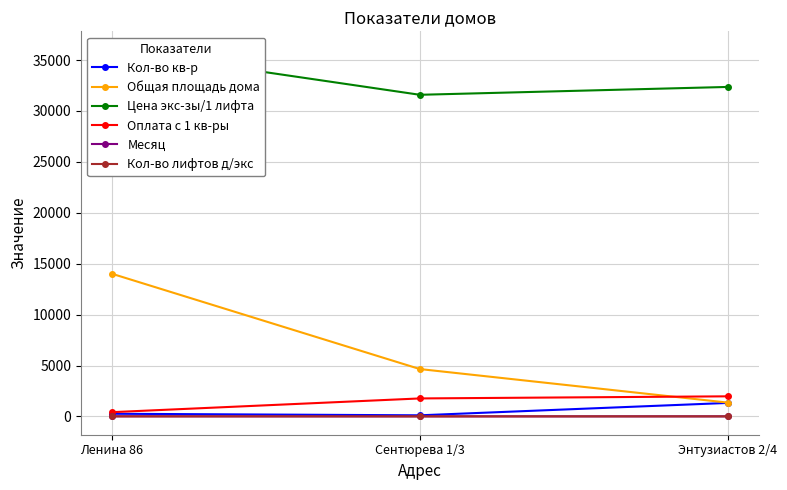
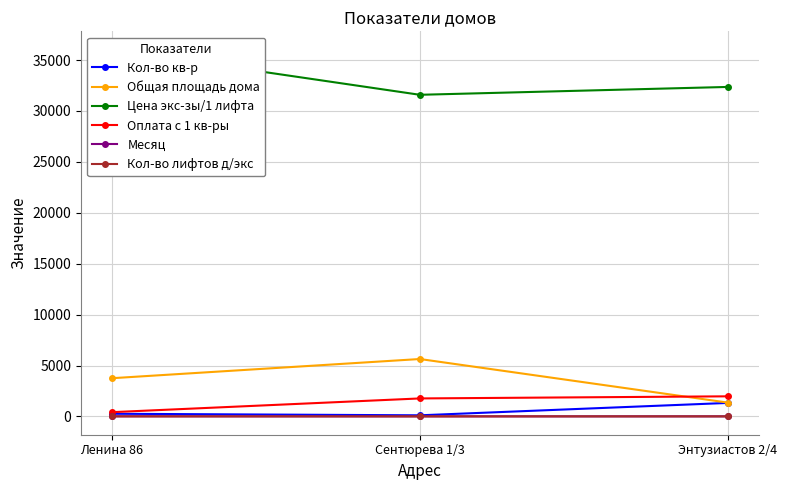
  {
    "Общая площадь дома": {
-     "Ленина 86": 14000,
-     "Сентюрева 1/3": 4700
+     "Ленина 86": 3800,
+     "Сентюрева 1/3": 5600
    },
    "Цена экс-зы/1 лифта": {
      "Сентюрева 1/3": 31600,
      "Энтузиастов 2/4": 32400
    },
    "Оплата с 1 кв-ры": {
      "Сентюрева 1/3": 1800,
      "Энтузиастов 2/4": 2000
    },
    "Кол-во лифтов д/экс": {
      "Ленина 86": 0,
      "Энтузиастов 2/4": 0
    }
  }
